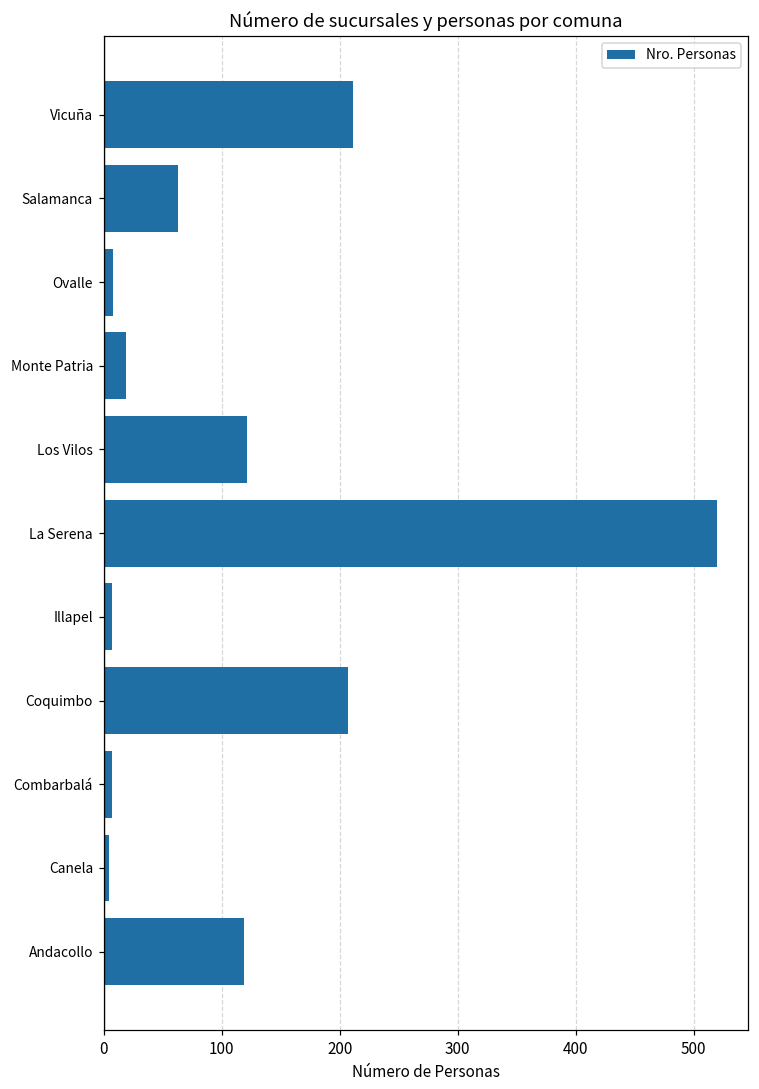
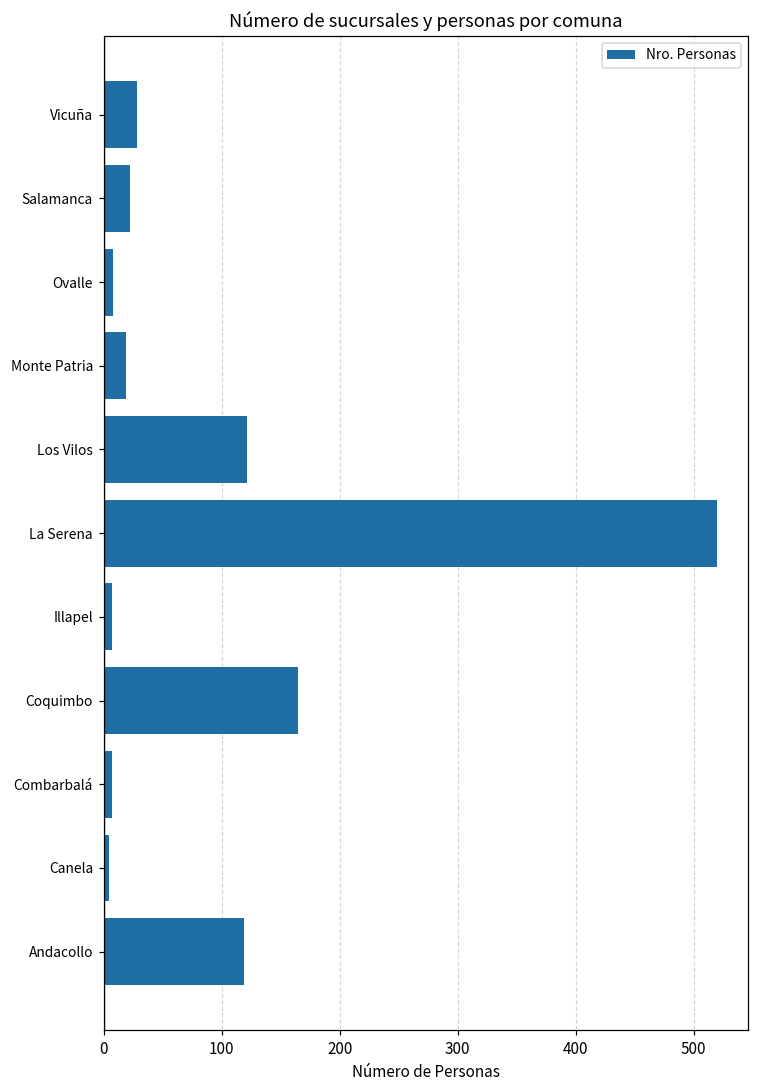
  {
-   "Vicuña": 211,
-   "Salamanca": 63,
+   "Vicuña": 28,
+   "Salamanca": 22,
    "Ovalle": 8,
    "Monte Patria": 19,
    "Los Vilos": 121,
    "La Serena": 520,
    "Illapel": 7,
-   "Coquimbo": 207,
+   "Coquimbo": 165,
    "Combarbalá": 7,
    "Canela": 4,
    "Andacollo": 119
  }
